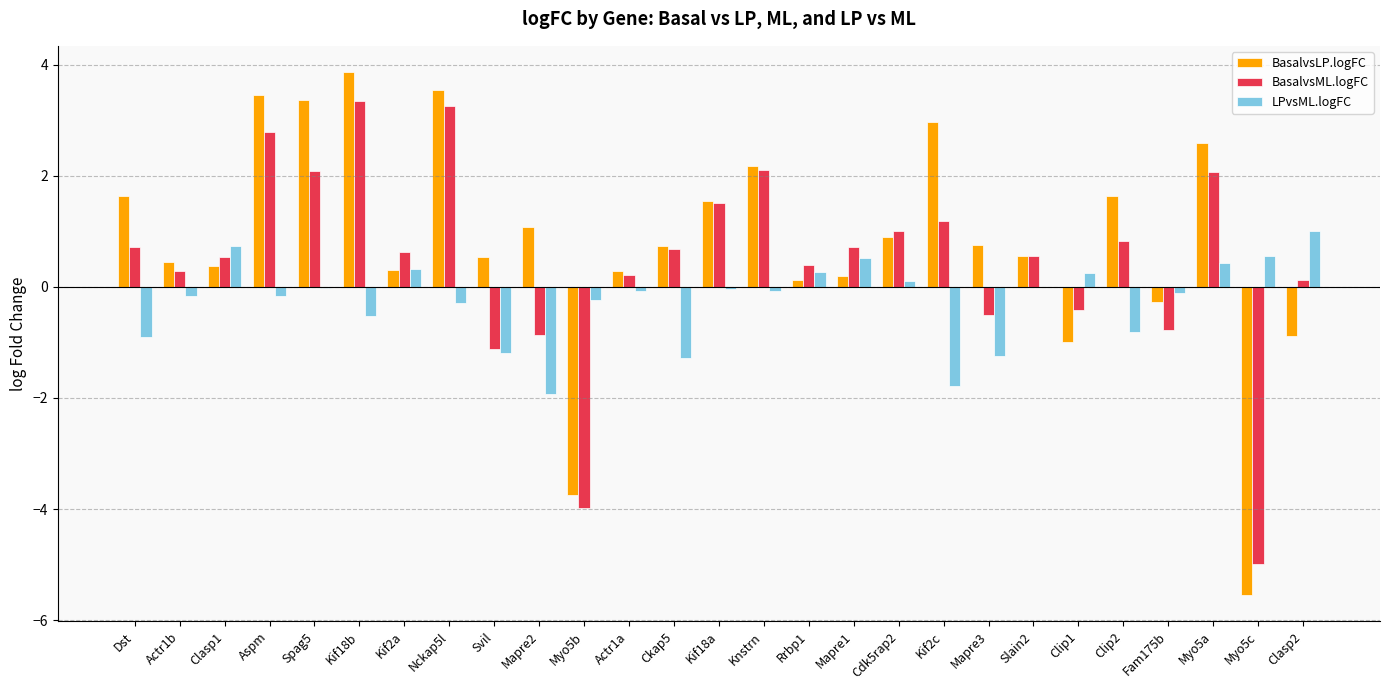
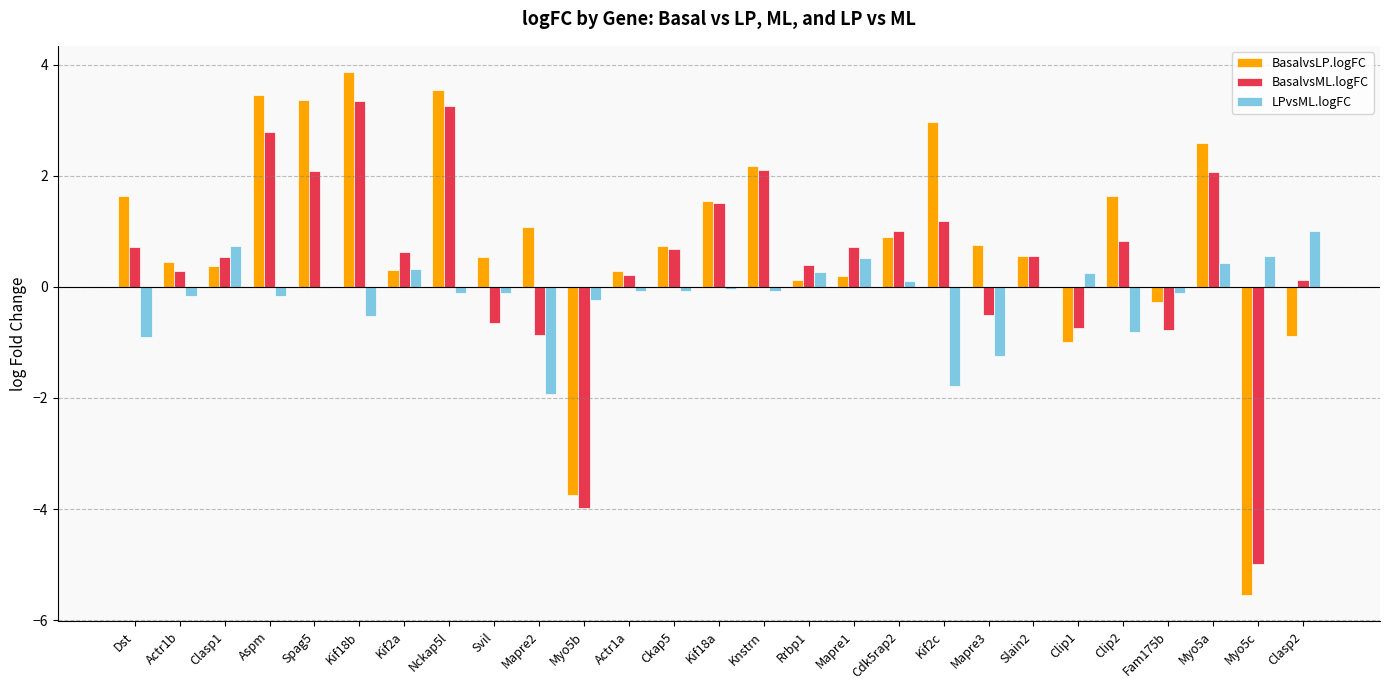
  {
    "BasalvsLP.logFC": {
      "Dst": 1.6,
      "Actr1b": 0.5,
      "Clasp1": 0.4,
      "Aspm": 3.5,
      "Spag5": 3.4,
      "Kif18b": 3.9,
      "Kif2a": 0.3,
      "Nckap5l": 3.6,
      "Svil": 0.5,
      "Mapre2": 1.1,
      "Myo5b": -3.7,
      "Actr1a": 0.3,
      "Ckap5": 0.7,
      "Kif18a": 1.6,
      "Knstrn": 2.2,
      "Rrbp1": 0.1,
      "Mapre1": 0.2,
      "Cdk5rap2": 0.9,
      "Kif2c": 3.0,
      "Mapre3": 0.7,
      "Slain2": 0.6,
      "Clip1": -1.0,
      "Clip2": 1.6,
      "Fam175b": -0.3,
      "Myo5a": 2.6,
      "Myo5c": -5.6,
      "Clasp2": -0.9
    },
    "BasalvsML.logFC": {
      "Dst": 0.7,
      "Actr1b": 0.3,
      "Clasp1": 0.5,
      "Aspm": 2.8,
      "Spag5": 2.1,
      "Kif18b": 3.4,
      "Kif2a": 0.6,
      "Nckap5l": 3.3,
-     "Svil": -1.1,
+     "Svil": -0.6,
      "Mapre2": -0.9,
      "Myo5b": -4.0,
      "Actr1a": 0.2,
      "Ckap5": 0.7,
      "Kif18a": 1.5,
      "Knstrn": 2.1,
      "Rrbp1": 0.4,
      "Mapre1": 0.7,
      "Cdk5rap2": 1.0,
      "Kif2c": 1.2,
      "Mapre3": -0.5,
      "Slain2": 0.6,
-     "Clip1": -0.4,
+     "Clip1": -0.7,
      "Clip2": 0.8,
      "Fam175b": -0.8,
      "Myo5a": 2.1,
      "Myo5c": -5.0,
      "Clasp2": 0.1
    },
    "LPvsML.logFC": {
      "Dst": -0.9,
      "Actr1b": -0.2,
      "Clasp1": 0.7,
      "Aspm": -0.2,
      "Kif18b": -0.5,
      "Kif2a": 0.3,
-     "Nckap5l": -0.3,
-     "Svil": -1.2,
+     "Nckap5l": -0.1,
+     "Svil": -0.1,
      "Mapre2": -1.9,
      "Myo5b": -0.2,
      "Actr1a": -0.1,
-     "Ckap5": -1.3,
+     "Ckap5": -0.1,
      "Knstrn": -0.1,
      "Rrbp1": 0.3,
      "Mapre1": 0.5,
      "Cdk5rap2": 0.1,
      "Kif2c": -1.8,
      "Mapre3": -1.3,
      "Clip1": 0.3,
      "Clip2": -0.8,
      "Fam175b": -0.1,
      "Myo5a": 0.4,
      "Myo5c": 0.6,
      "Clasp2": 1.0
    }
  }
